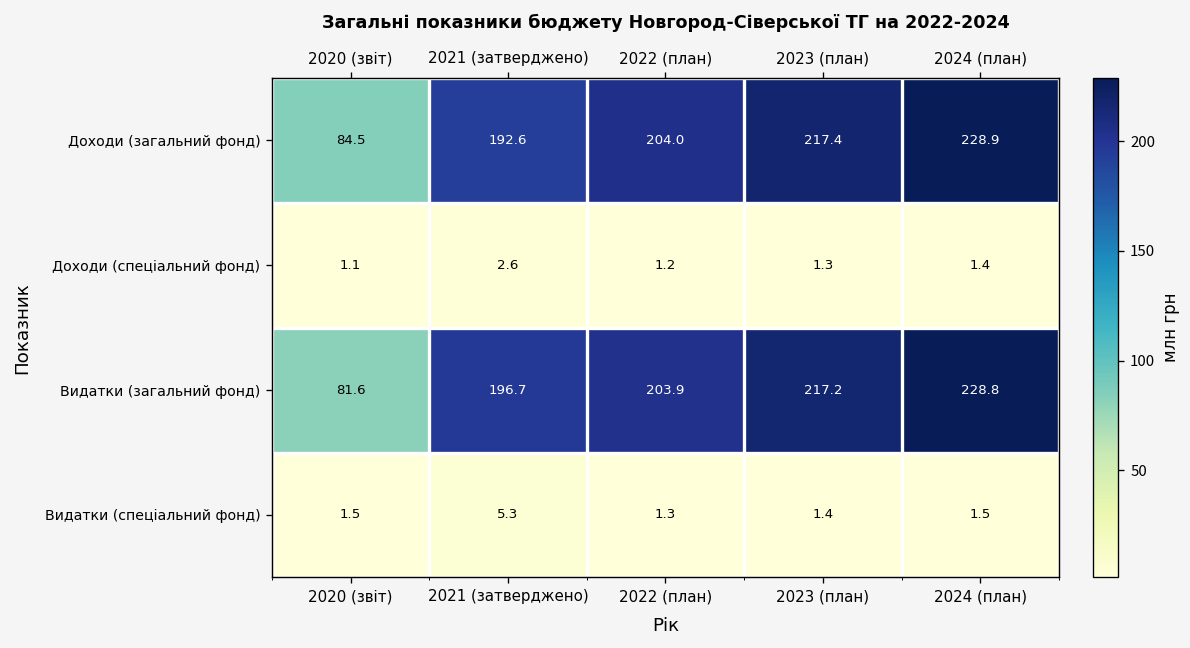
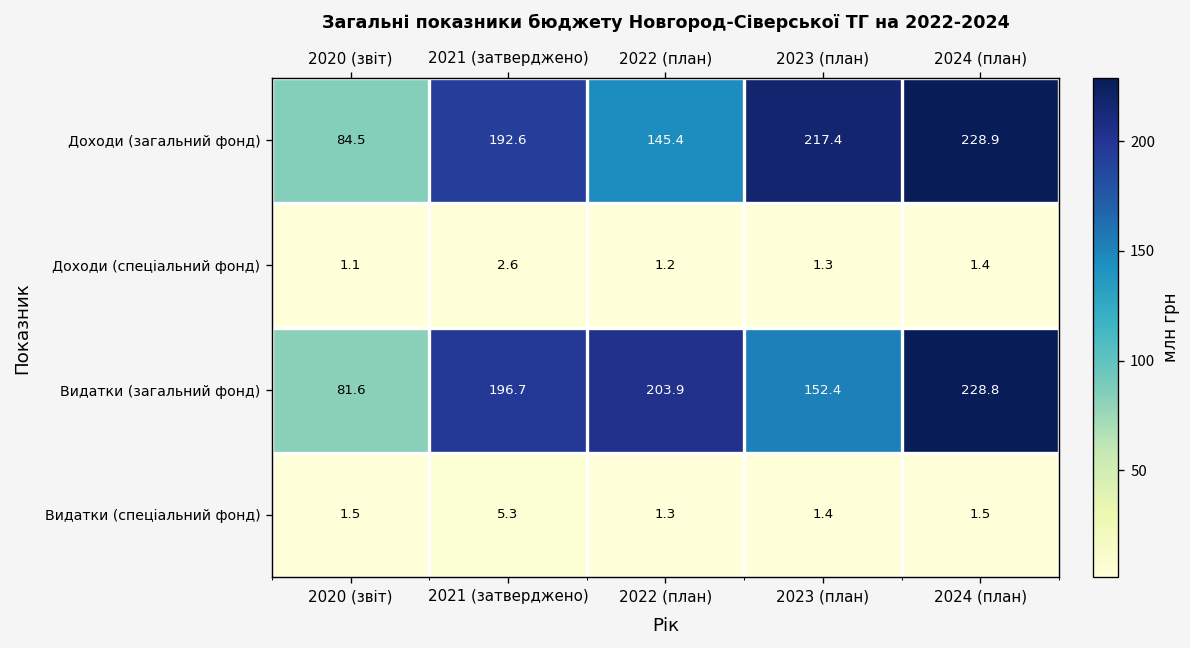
  {
    "Доходи (загальний фонд)": {
      "2020 (звіт)": 84.5,
      "2021 (затверджено)": 192.6,
-     "2022 (план)": 204.0,
+     "2022 (план)": 145.4,
      "2023 (план)": 217.4,
      "2024 (план)": 228.9
    },
    "Доходи (спеціальний фонд)": {
      "2020 (звіт)": 1.1,
      "2021 (затверджено)": 2.6,
      "2022 (план)": 1.2,
      "2023 (план)": 1.3,
      "2024 (план)": 1.4
    },
    "Видатки (загальний фонд)": {
      "2020 (звіт)": 81.6,
      "2021 (затверджено)": 196.7,
      "2022 (план)": 203.9,
-     "2023 (план)": 217.2,
+     "2023 (план)": 152.4,
      "2024 (план)": 228.8
    },
    "Видатки (спеціальний фонд)": {
      "2020 (звіт)": 1.5,
      "2021 (затверджено)": 5.3,
      "2022 (план)": 1.3,
      "2023 (план)": 1.4,
      "2024 (план)": 1.5
    }
  }
